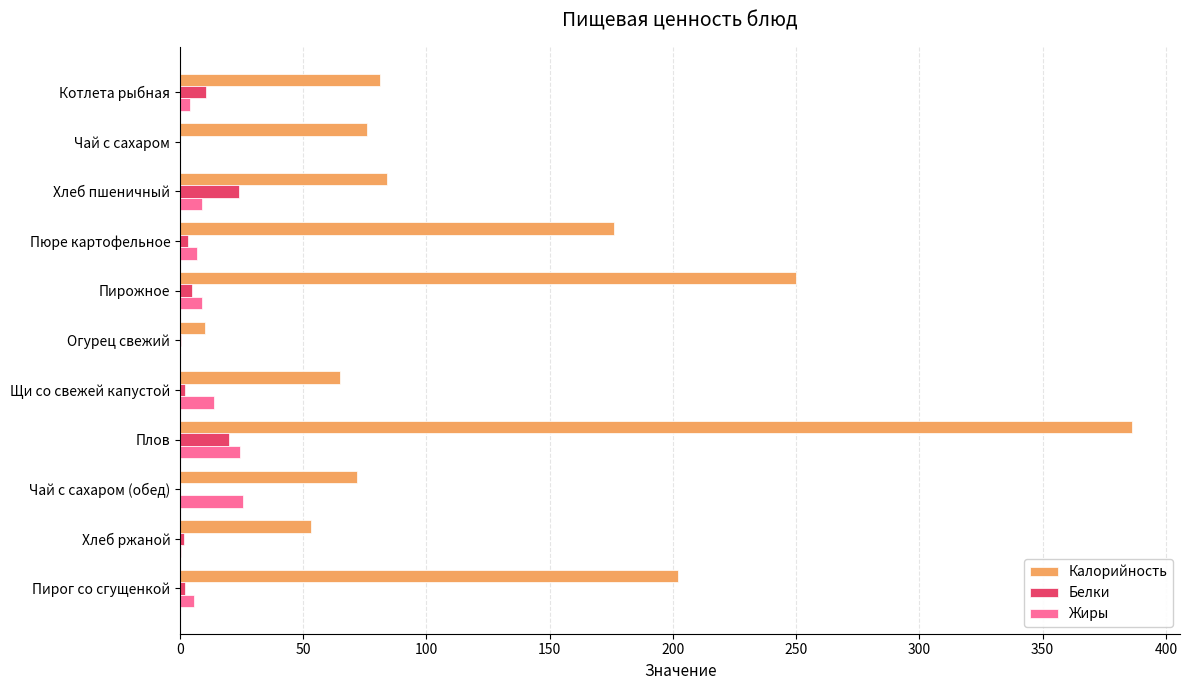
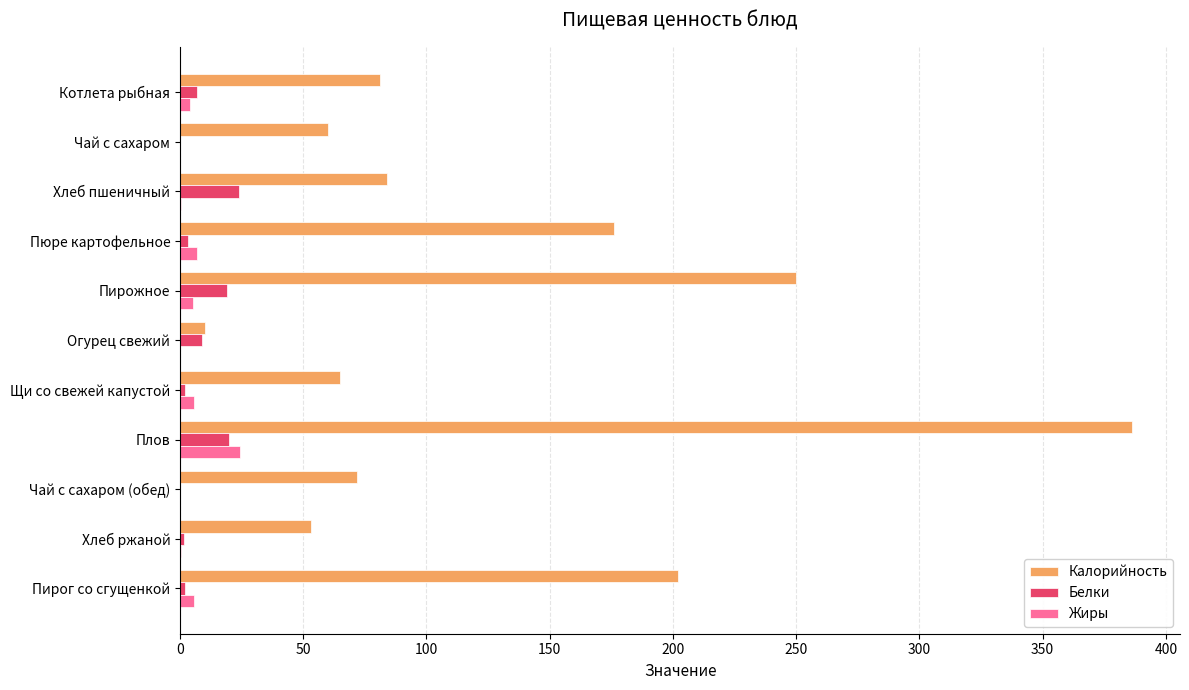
  {
    "Калорийность": {
      "Котлета рыбная": 81,
-     "Чай с сахаром": 76,
+     "Чай с сахаром": 60,
      "Хлеб пшеничный": 84,
      "Пюре картофельное": 176,
      "Пирожное": 250,
      "Огурец свежий": 10,
      "Щи со свежей капустой": 65,
      "Плов": 386,
      "Чай с сахаром (обед)": 72,
      "Хлеб ржаной": 53,
      "Пирог со сгущенкой": 202
    },
    "Белки": {
-     "Котлета рыбная": 11,
+     "Котлета рыбная": 7,
      "Хлеб пшеничный": 24,
      "Пюре картофельное": 3,
-     "Пирожное": 5,
-     "Огурец свежий": 0,
+     "Пирожное": 19,
+     "Огурец свежий": 9,
      "Щи со свежей капустой": 2,
      "Плов": 20,
      "Хлеб ржаной": 2,
      "Пирог со сгущенкой": 2
    },
    "Жиры": {
      "Котлета рыбная": 4,
-     "Хлеб пшеничный": 9,
+     "Хлеб пшеничный": 0,
      "Пюре картофельное": 7,
-     "Пирожное": 9,
+     "Пирожное": 5,
      "Огурец свежий": 0,
-     "Щи со свежей капустой": 14,
+     "Щи со свежей капустой": 6,
      "Плов": 24,
-     "Чай с сахаром (обед)": 26,
+     "Чай с сахаром (обед)": 0,
      "Пирог со сгущенкой": 6
    }
  }
